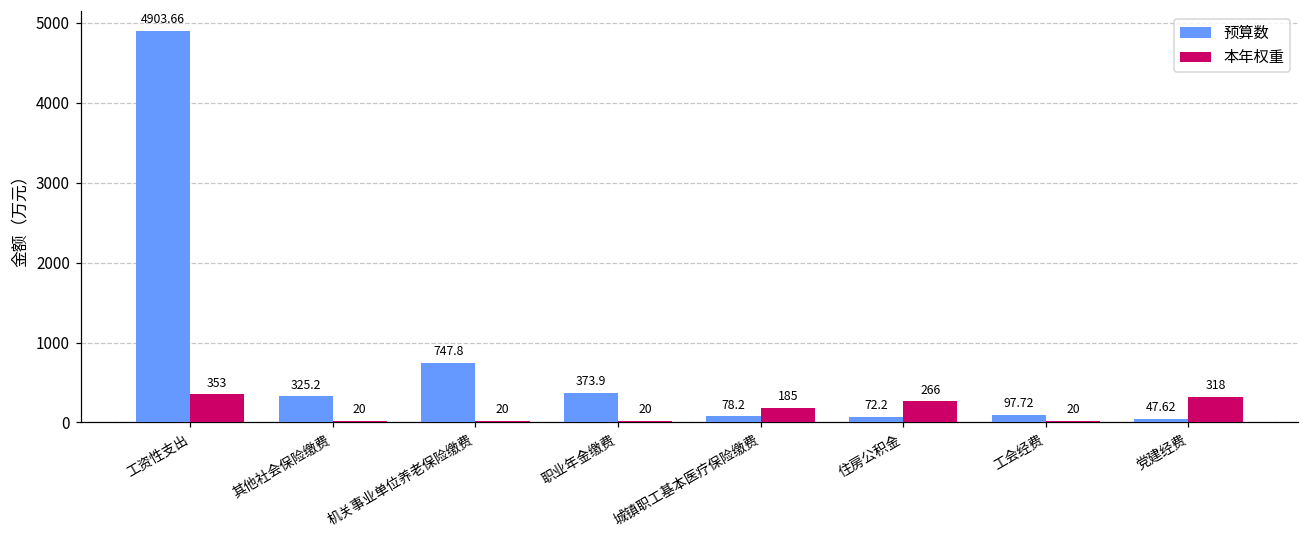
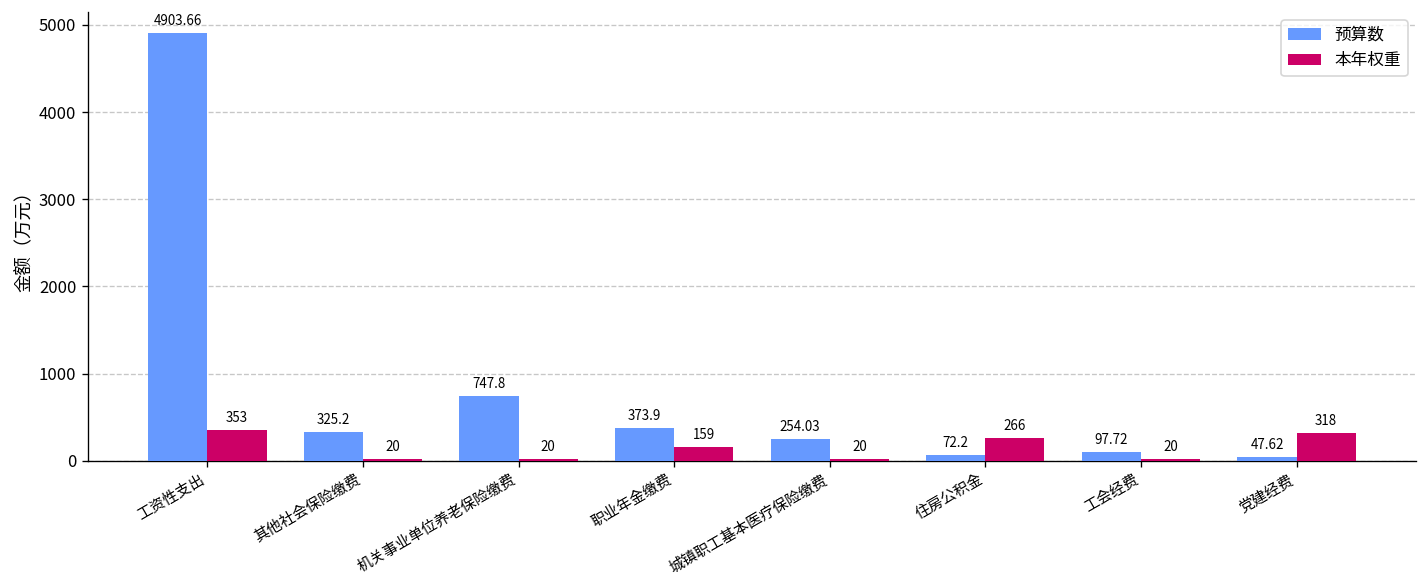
  {
    "预算数": {
      "工资性支出": 4903.66,
      "其他社会保险缴费": 325.2,
      "机关事业单位养老保险缴费": 747.8,
      "职业年金缴费": 373.9,
-     "城镇职工基本医疗保险缴费": 78.2,
+     "城镇职工基本医疗保险缴费": 254.03,
      "住房公积金": 72.2,
      "工会经费": 97.72,
      "党建经费": 47.62
    },
    "本年权重": {
      "工资性支出": 353,
      "其他社会保险缴费": 20,
      "机关事业单位养老保险缴费": 20,
-     "职业年金缴费": 20,
-     "城镇职工基本医疗保险缴费": 185,
+     "职业年金缴费": 159,
+     "城镇职工基本医疗保险缴费": 20,
      "住房公积金": 266,
      "工会经费": 20,
      "党建经费": 318
    }
  }
